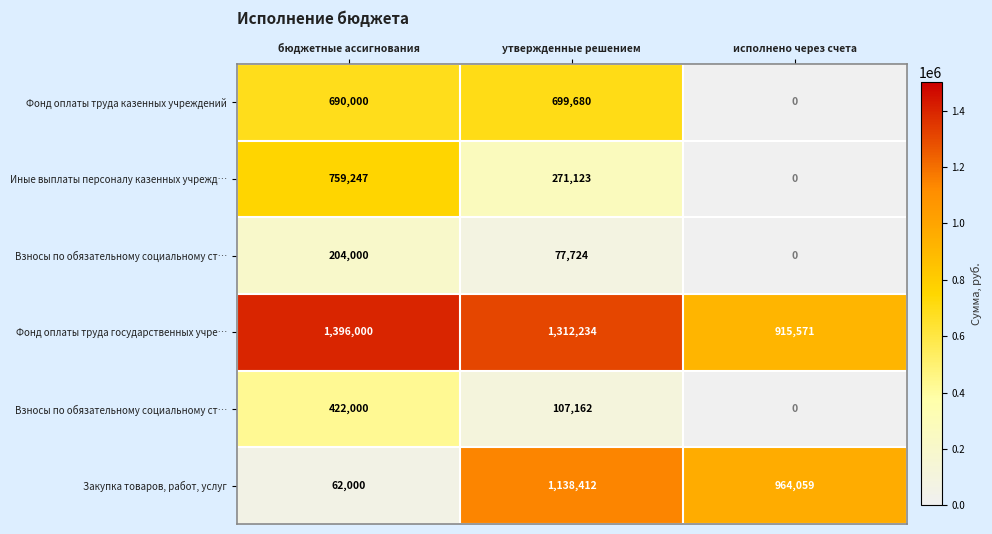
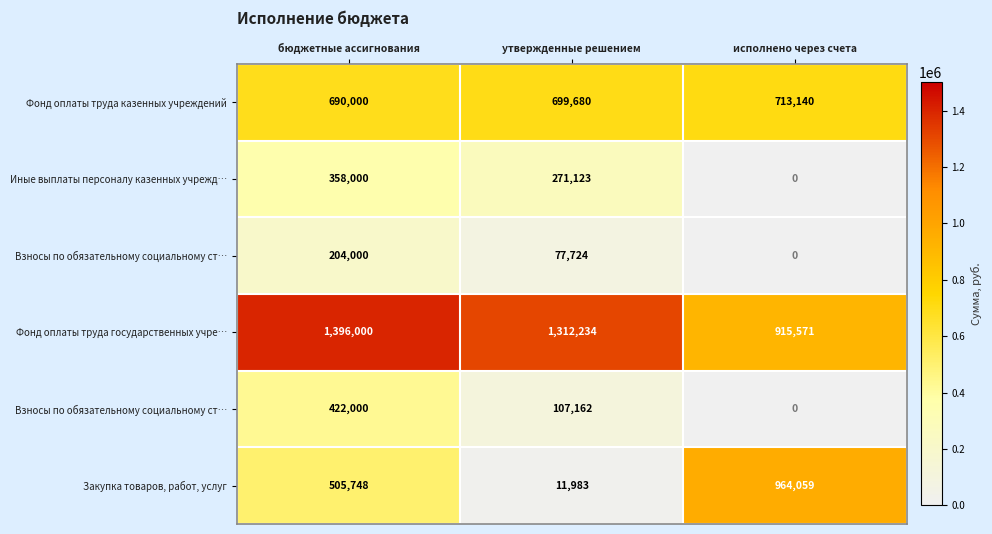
  {
    "Фонд оплаты труда казенных учреждений": {
      "бюджетные ассигнования": "690,000",
      "утвержденные решением": "699,680",
-     "исполнено через счета": "0"
+     "исполнено через счета": "713,140"
    },
    "Иные выплаты персоналу казенных учрежд…": {
-     "бюджетные ассигнования": "759,247",
+     "бюджетные ассигнования": "358,000",
      "утвержденные решением": "271,123",
      "исполнено через счета": "0"
    },
    "Фонд оплаты труда государственных учре…": {
      "бюджетные ассигнования": "1,396,000",
      "утвержденные решением": "1,312,234",
      "исполнено через счета": "915,571"
    },
    "Закупка товаров, работ, услуг": {
-     "бюджетные ассигнования": "62,000",
-     "утвержденные решением": "1,138,412",
+     "бюджетные ассигнования": "505,748",
+     "утвержденные решением": "11,983",
      "исполнено через счета": "964,059"
    }
  }
